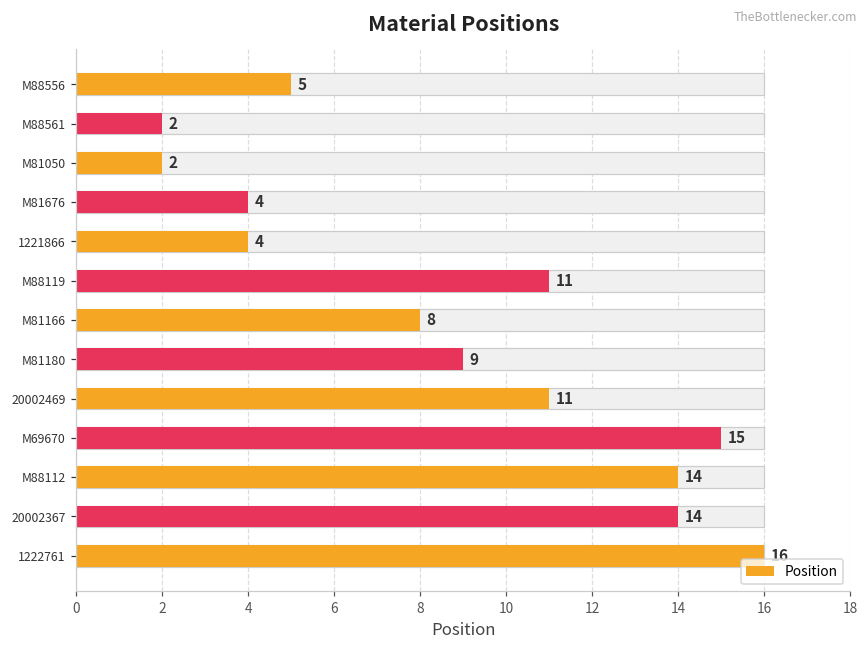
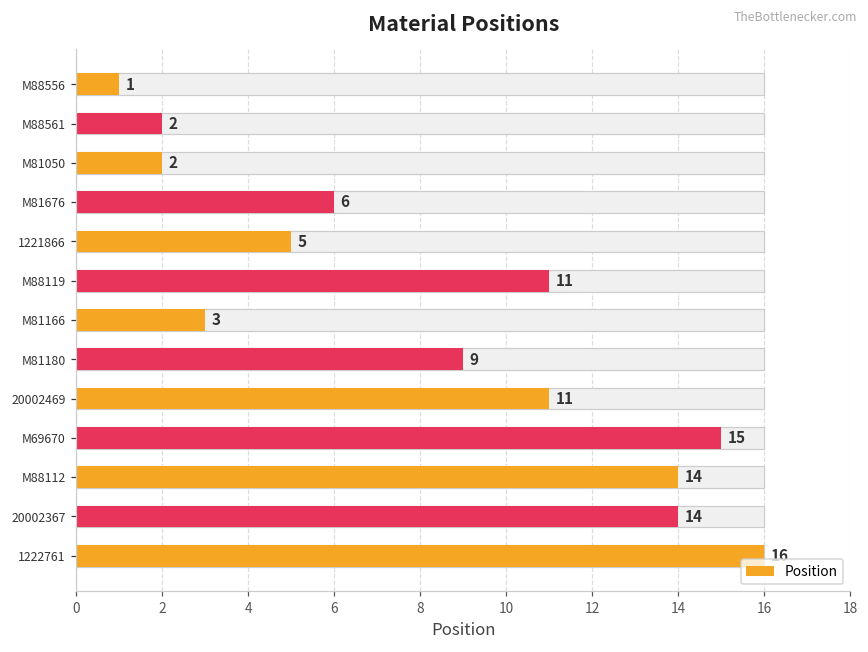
  {
    "Position": {
-     "M88556": 5,
-     "M81676": 4,
-     "1221866": 4,
-     "M81166": 8
+     "M88556": 1,
+     "M81676": 6,
+     "1221866": 5,
+     "M81166": 3
    }
  }
